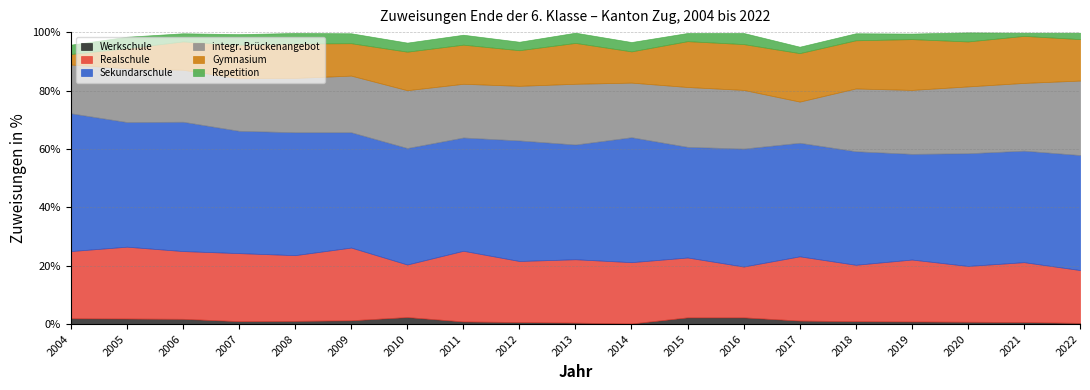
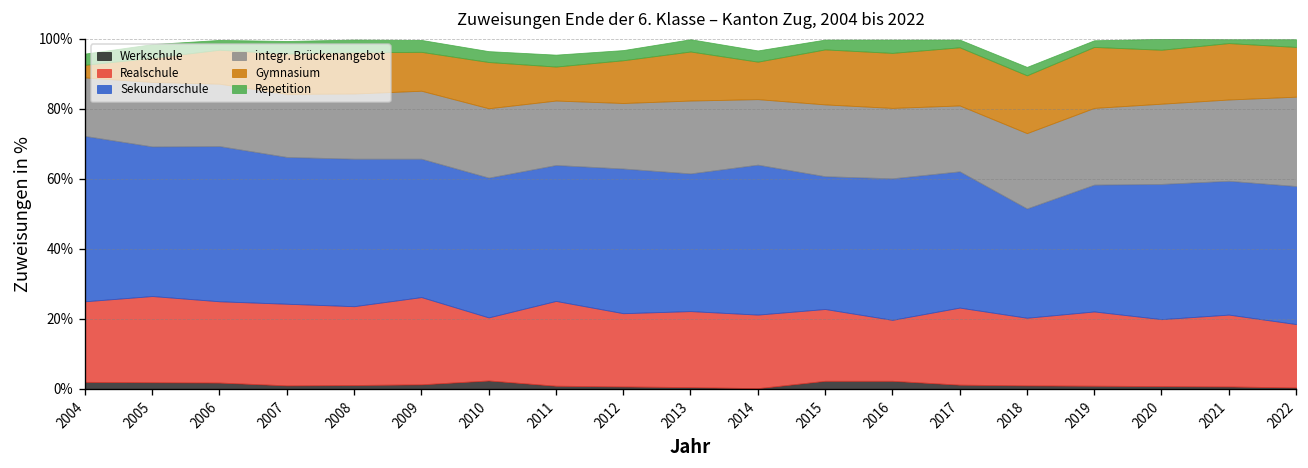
  {
    "Werkschule": {
      "2004": "2%",
      "2005": "2%",
      "2006": "2%",
      "2007": "1%",
      "2008": "1%",
      "2009": "1%",
      "2010": "2%",
      "2011": "1%",
      "2015": "2%",
      "2016": "2%",
      "2017": "1%",
      "2018": "1%",
      "2019": "1%"
    },
    "Realschule": {
      "2004": "23%",
      "2005": "25%",
      "2006": "23%",
      "2007": "23%",
      "2008": "23%",
      "2009": "25%",
      "2010": "18%",
      "2011": "24%",
      "2012": "21%",
      "2013": "22%",
      "2014": "21%",
      "2015": "21%",
      "2016": "17%",
      "2017": "22%",
      "2018": "19%",
      "2019": "21%",
      "2020": "19%",
      "2021": "21%",
      "2022": "18%"
    },
    "Sekundarschule": {
      "2004": "47%",
      "2005": "43%",
      "2006": "44%",
      "2007": "42%",
      "2008": "42%",
      "2009": "40%",
      "2010": "40%",
      "2011": "39%",
      "2012": "41%",
      "2013": "39%",
      "2014": "43%",
      "2015": "38%",
      "2016": "40%",
      "2017": "39%",
-     "2018": "39%",
+     "2018": "31%",
      "2019": "36%",
      "2020": "39%",
      "2021": "38%",
      "2022": "39%"
    },
    "integr. Brückenangebot": {
      "2004": "17%",
      "2009": "19%",
      "2010": "20%",
      "2011": "18%",
      "2012": "19%",
      "2013": "21%",
      "2014": "19%",
      "2015": "20%",
      "2016": "20%",
-     "2017": "14%",
+     "2017": "19%",
      "2018": "21%",
      "2019": "22%",
      "2020": "23%",
      "2021": "23%",
      "2022": "26%"
    },
    "Gymnasium": {
      "2004": "4%",
      "2009": "11%",
      "2010": "13%",
-     "2011": "13%",
+     "2011": "10%",
      "2012": "12%",
      "2013": "14%",
      "2014": "11%",
      "2015": "16%",
      "2016": "16%",
      "2017": "17%",
      "2018": "17%",
      "2019": "17%",
      "2020": "15%",
      "2021": "16%",
      "2022": "14%"
    },
    "Repetition": {
      "2004": "3%",
      "2005": "4%",
      "2006": "3%",
      "2007": "4%",
      "2008": "4%",
      "2009": "3%",
      "2010": "3%",
      "2011": "3%",
      "2012": "3%",
      "2013": "4%",
      "2014": "3%",
      "2015": "3%",
      "2016": "4%",
      "2017": "2%",
      "2018": "2%",
      "2019": "2%",
      "2020": "3%",
      "2021": "1%",
      "2022": "2%"
    }
  }
